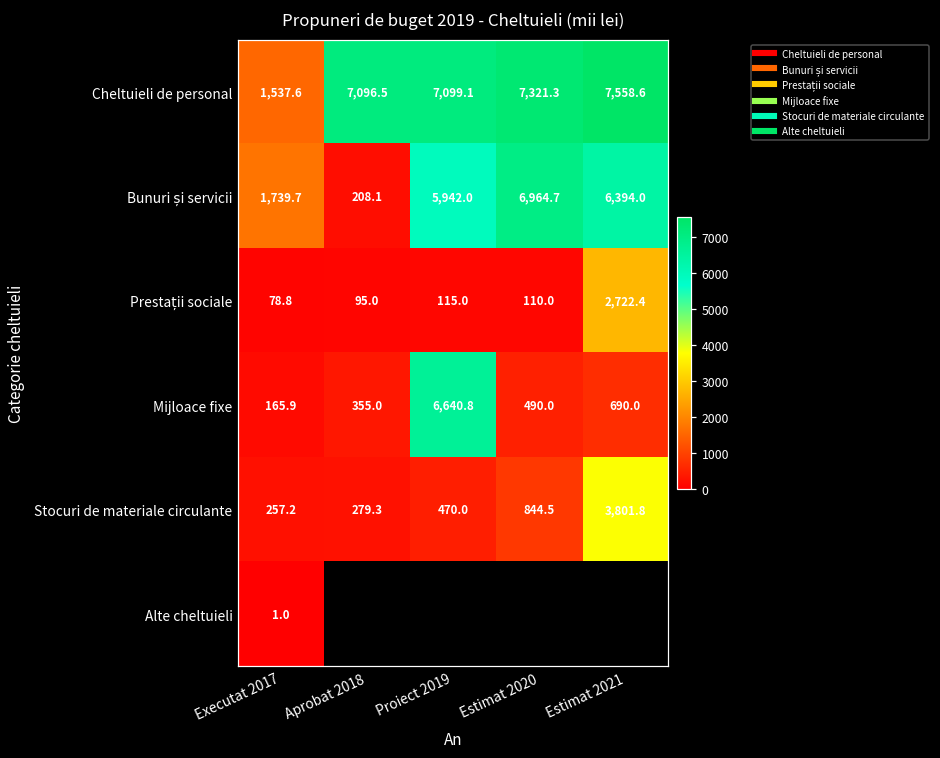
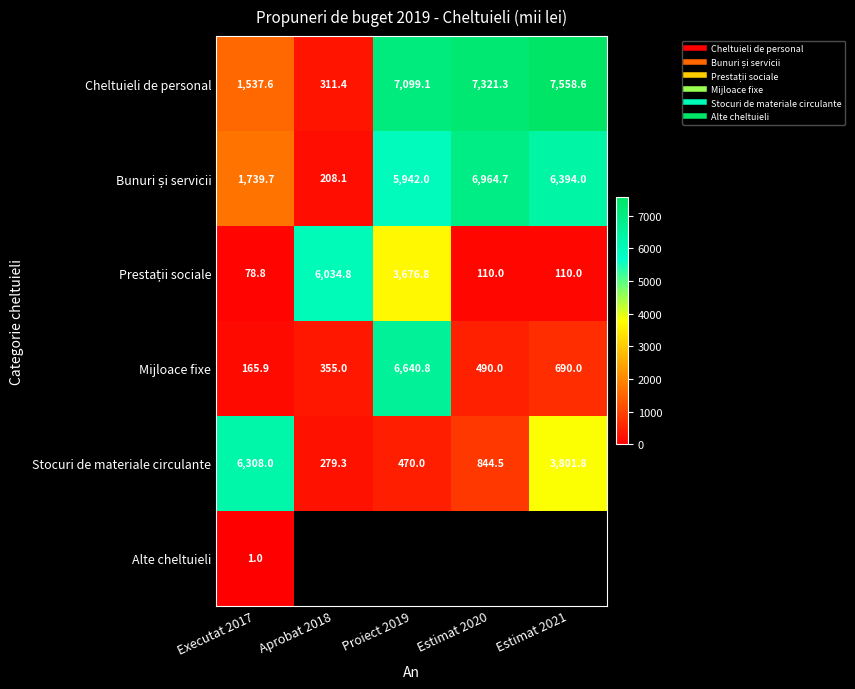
  {
    "Cheltuieli de personal": {
      "Executat 2017": "1,537.6",
-     "Aprobat 2018": "7,096.5",
+     "Aprobat 2018": "311.4",
      "Proiect 2019": "7,099.1",
      "Estimat 2020": "7,321.3",
      "Estimat 2021": "7,558.6"
    },
    "Bunuri și servicii": {
      "Executat 2017": "1,739.7",
      "Aprobat 2018": "208.1",
      "Proiect 2019": "5,942.0",
      "Estimat 2020": "6,964.7",
      "Estimat 2021": "6,394.0"
    },
    "Prestații sociale": {
      "Executat 2017": "78.8",
-     "Aprobat 2018": "95.0",
-     "Proiect 2019": "115.0",
+     "Aprobat 2018": "6,034.8",
+     "Proiect 2019": "3,676.8",
      "Estimat 2020": "110.0",
-     "Estimat 2021": "2,722.4"
+     "Estimat 2021": "110.0"
    },
    "Mijloace fixe": {
      "Executat 2017": "165.9",
      "Aprobat 2018": "355.0",
      "Proiect 2019": "6,640.8",
      "Estimat 2020": "490.0",
      "Estimat 2021": "690.0"
    },
    "Stocuri de materiale circulante": {
-     "Executat 2017": "257.2",
+     "Executat 2017": "6,308.0",
      "Aprobat 2018": "279.3",
      "Proiect 2019": "470.0",
      "Estimat 2020": "844.5",
      "Estimat 2021": "3,801.8"
    },
    "Alte cheltuieli": {
      "Executat 2017": "1.0"
    }
  }
